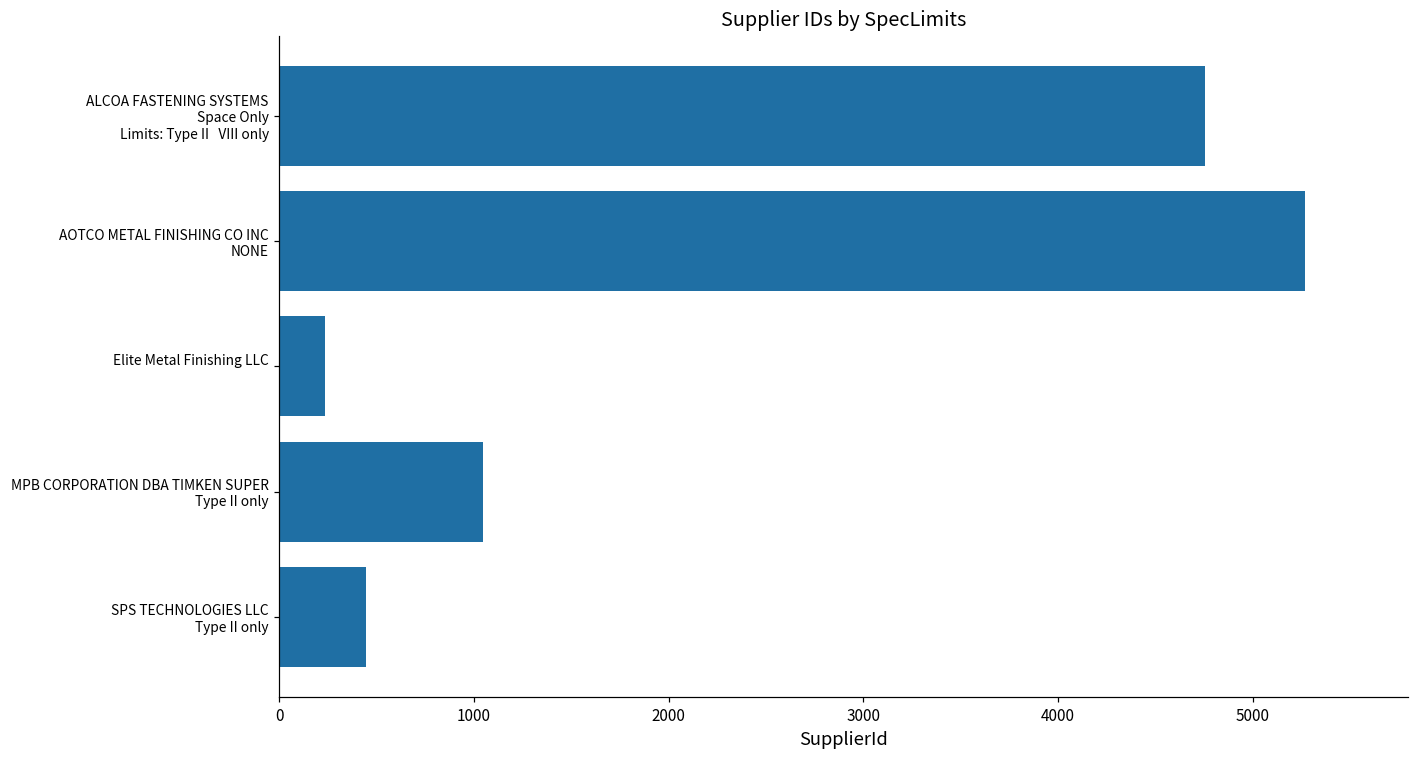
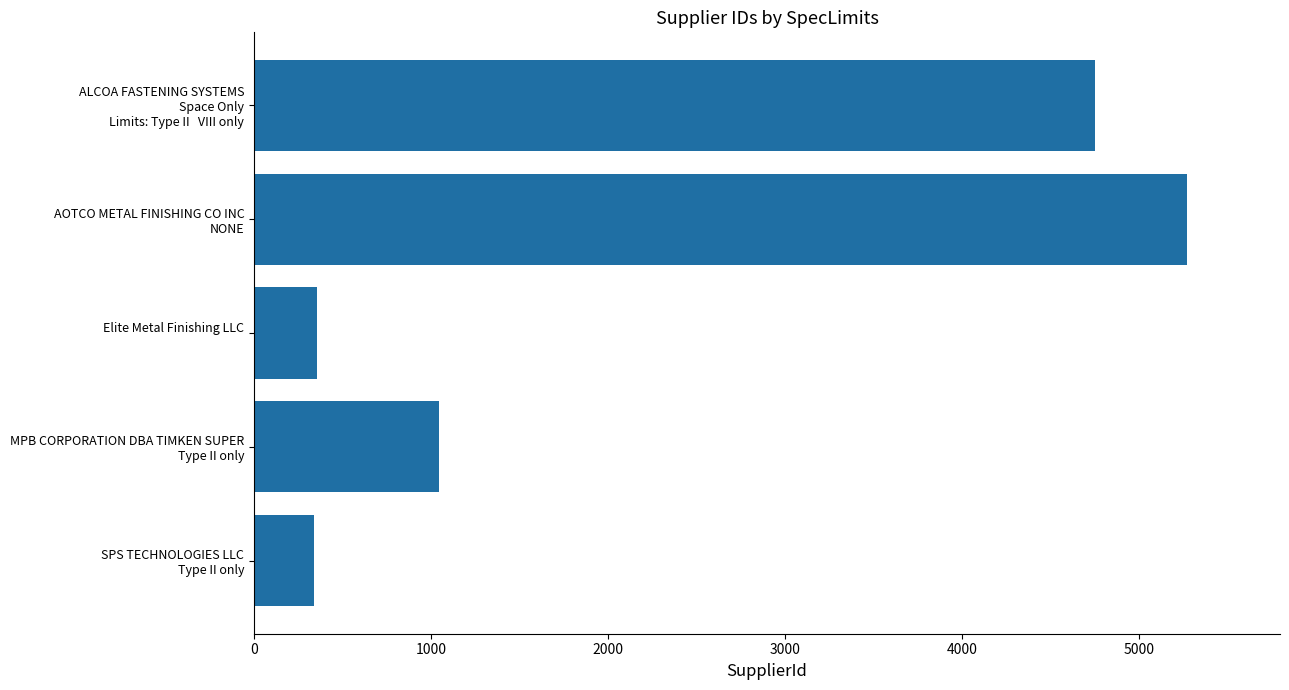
  {
    "ALCOA FASTENING SYSTEMS Space Only Limits: Type II VIII only": 4750,
    "AOTCO METAL FINISHING CO INC NONE": 5270,
-   "Elite Metal Finishing LLC": 230,
+   "Elite Metal Finishing LLC": 360,
    "MPB CORPORATION DBA TIMKEN SUPER Type II only": 1040,
-   "SPS TECHNOLOGIES LLC Type II only": 450
+   "SPS TECHNOLOGIES LLC Type II only": 340
  }
